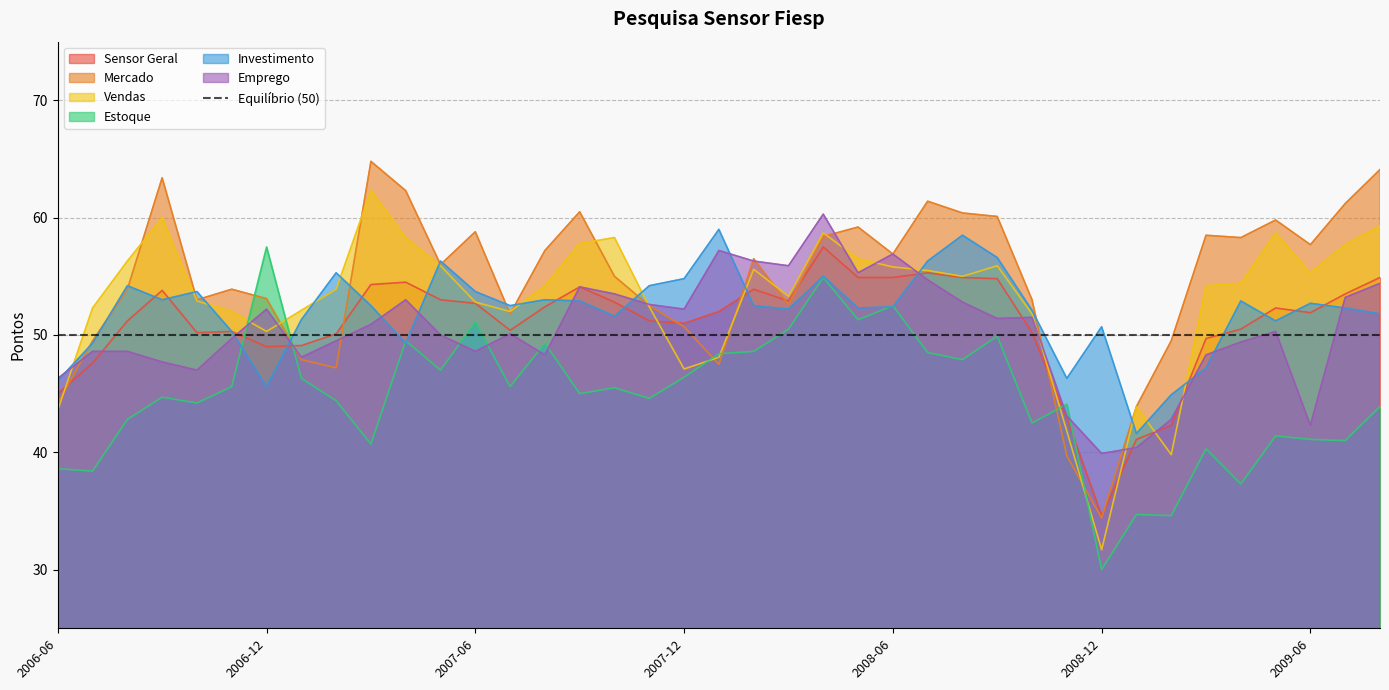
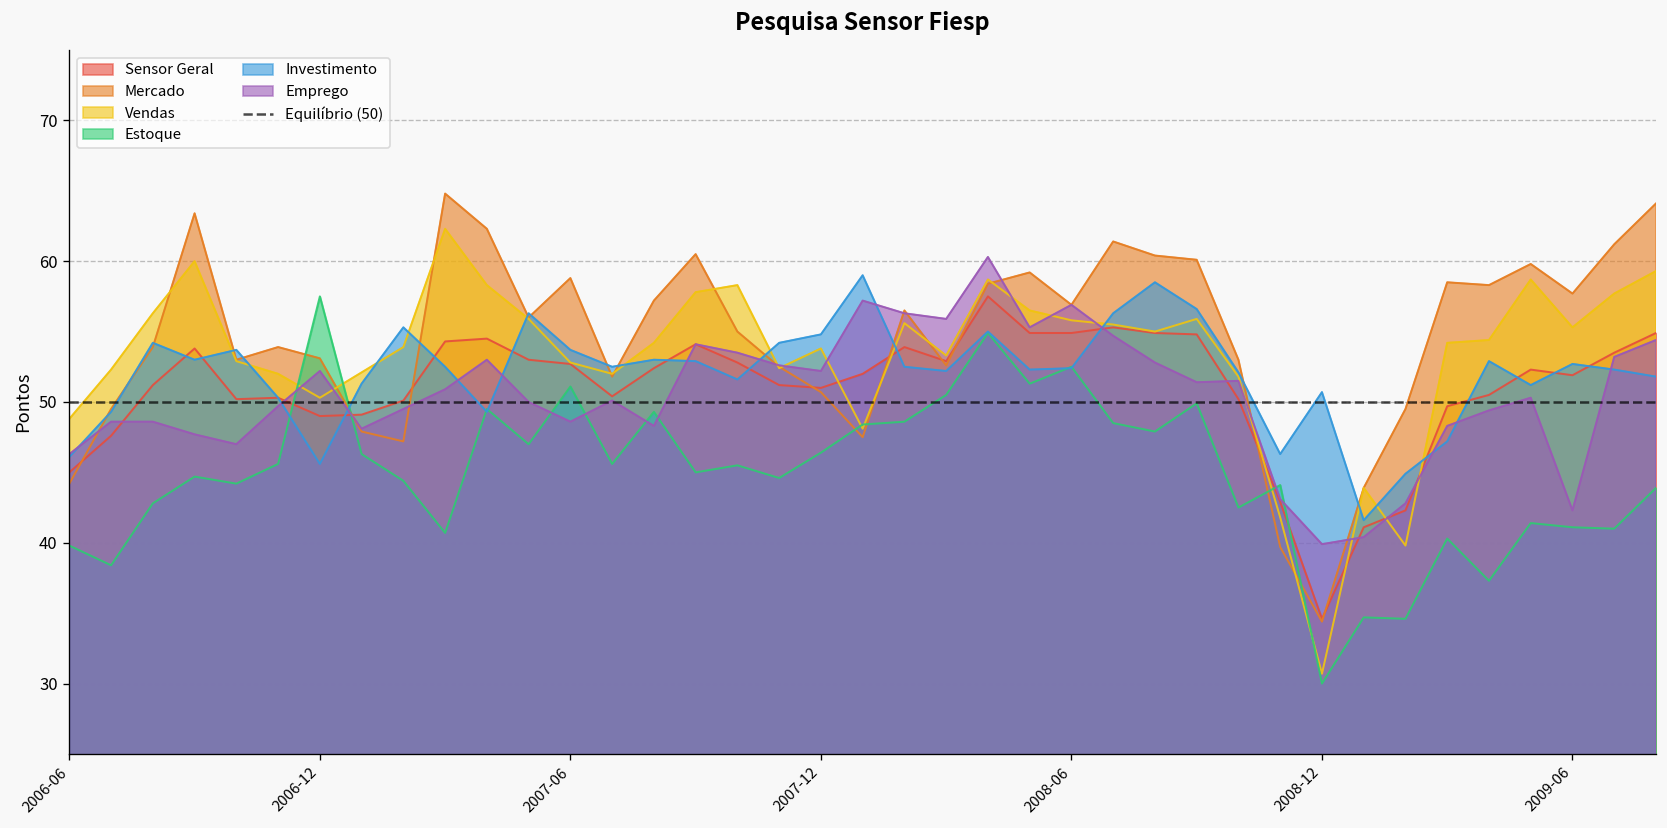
  {
    "Vendas": {
-     "2006-06": 43.6,
+     "2006-06": 48.8,
      "2006-12": 50.3,
-     "2007-12": 47.1,
+     "2007-12": 53.8,
      "2008-06": 55.8,
-     "2008-12": 31.7,
+     "2008-12": 30.7,
      "2009-06": 55.3
    },
    "Estoque": {
-     "2006-06": 38.6,
+     "2006-06": 39.8,
      "2006-12": 57.5,
      "2007-06": 51.1,
      "2007-12": 46.4,
      "2008-12": 30.0,
      "2009-06": 41.1
    },
    "Investimento": {
      "2006-12": 45.6,
      "2007-06": 53.7,
      "2007-12": 54.8,
      "2008-12": 50.7,
      "2009-06": 52.7
    },
    "Emprego": {
      "2006-12": 52.2,
      "2007-06": 48.6,
      "2007-12": 52.2,
      "2008-12": 39.9,
      "2009-06": 42.3
    }
  }
